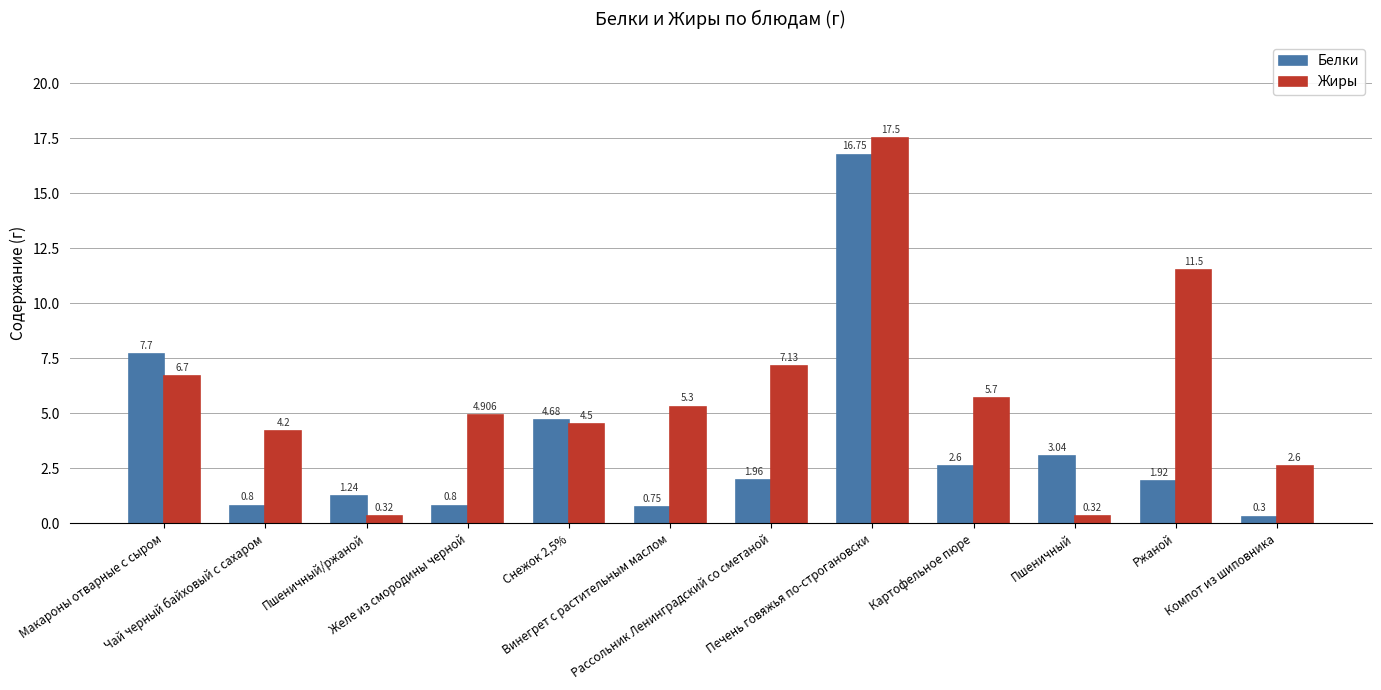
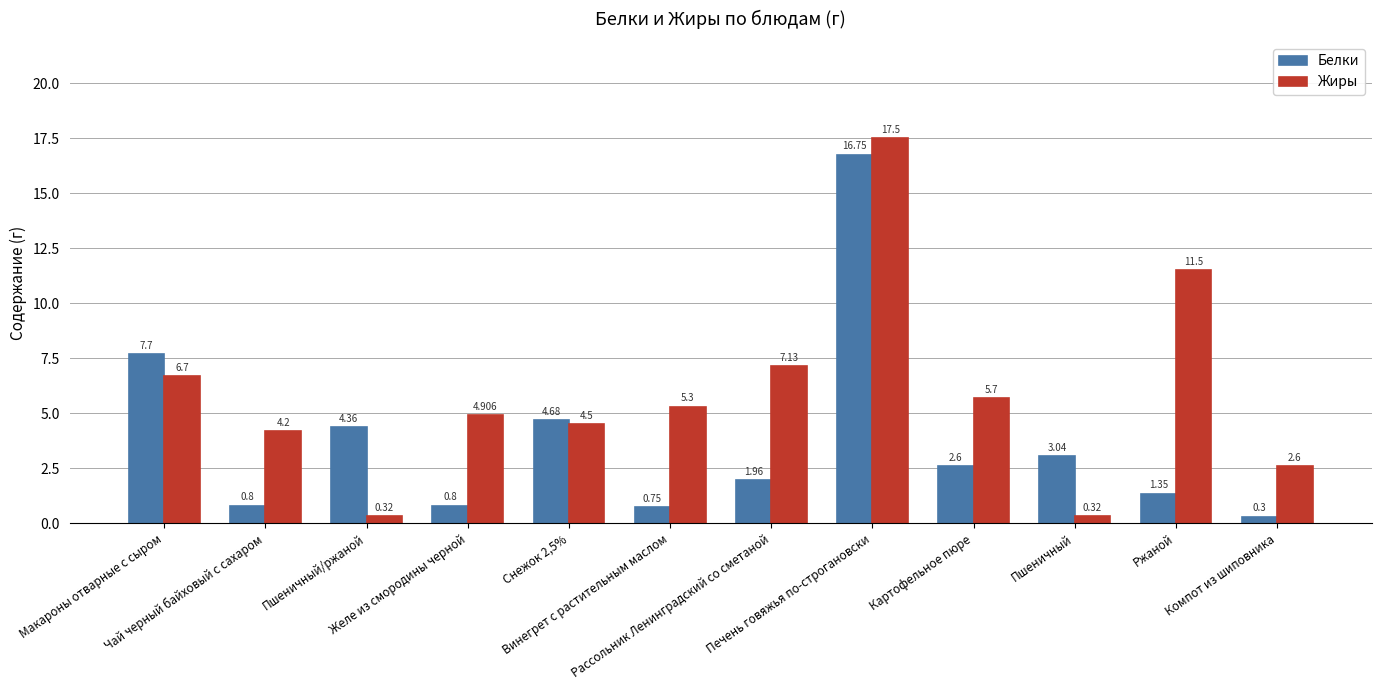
  {
    "Белки": {
      "Макароны отварные с сыром": 7.7,
      "Чай черный байховый с сахаром": 0.8,
-     "Пшеничный/ржаной": 1.24,
+     "Пшеничный/ржаной": 4.36,
      "Желе из смородины черной": 0.8,
      "Снежок 2,5%": 4.68,
      "Винегрет с растительным маслом": 0.75,
      "Рассольник Ленинградский со сметаной": 1.96,
      "Печень говяжья по-строгановски": 16.75,
      "Картофельное пюре": 2.6,
      "Пшеничный": 3.04,
-     "Ржаной": 1.92,
+     "Ржаной": 1.35,
      "Компот из шиповника": 0.3
    },
    "Жиры": {
      "Макароны отварные с сыром": 6.7,
      "Чай черный байховый с сахаром": 4.2,
      "Пшеничный/ржаной": 0.32,
      "Желе из смородины черной": 4.906,
      "Снежок 2,5%": 4.5,
      "Винегрет с растительным маслом": 5.3,
      "Рассольник Ленинградский со сметаной": 7.13,
      "Печень говяжья по-строгановски": 17.5,
      "Картофельное пюре": 5.7,
      "Пшеничный": 0.32,
      "Ржаной": 11.5,
      "Компот из шиповника": 2.6
    }
  }
